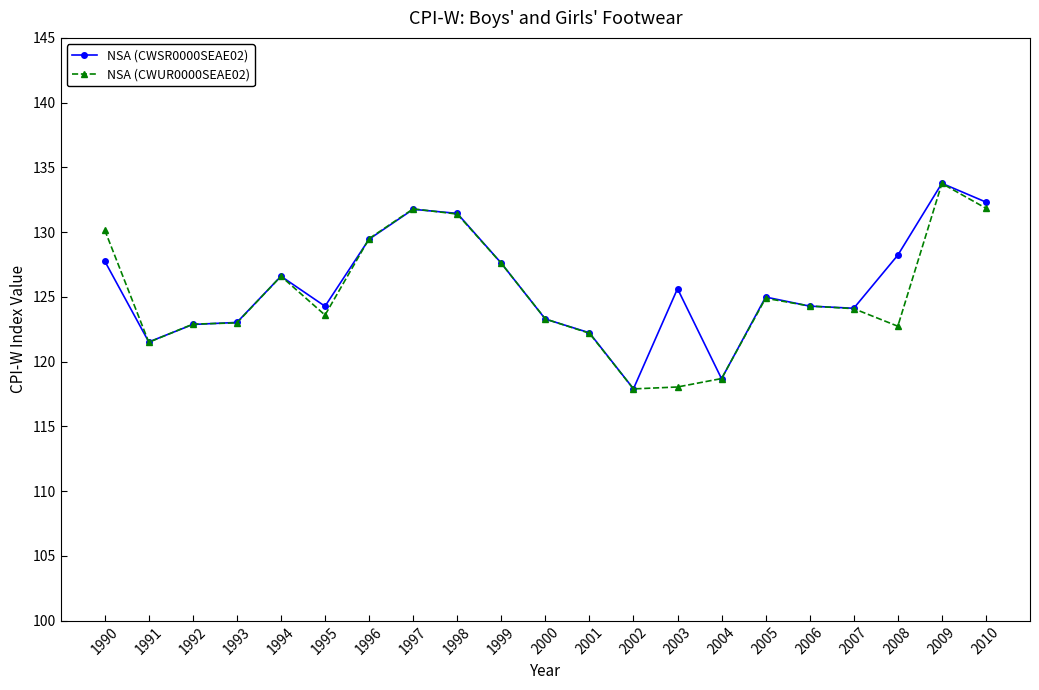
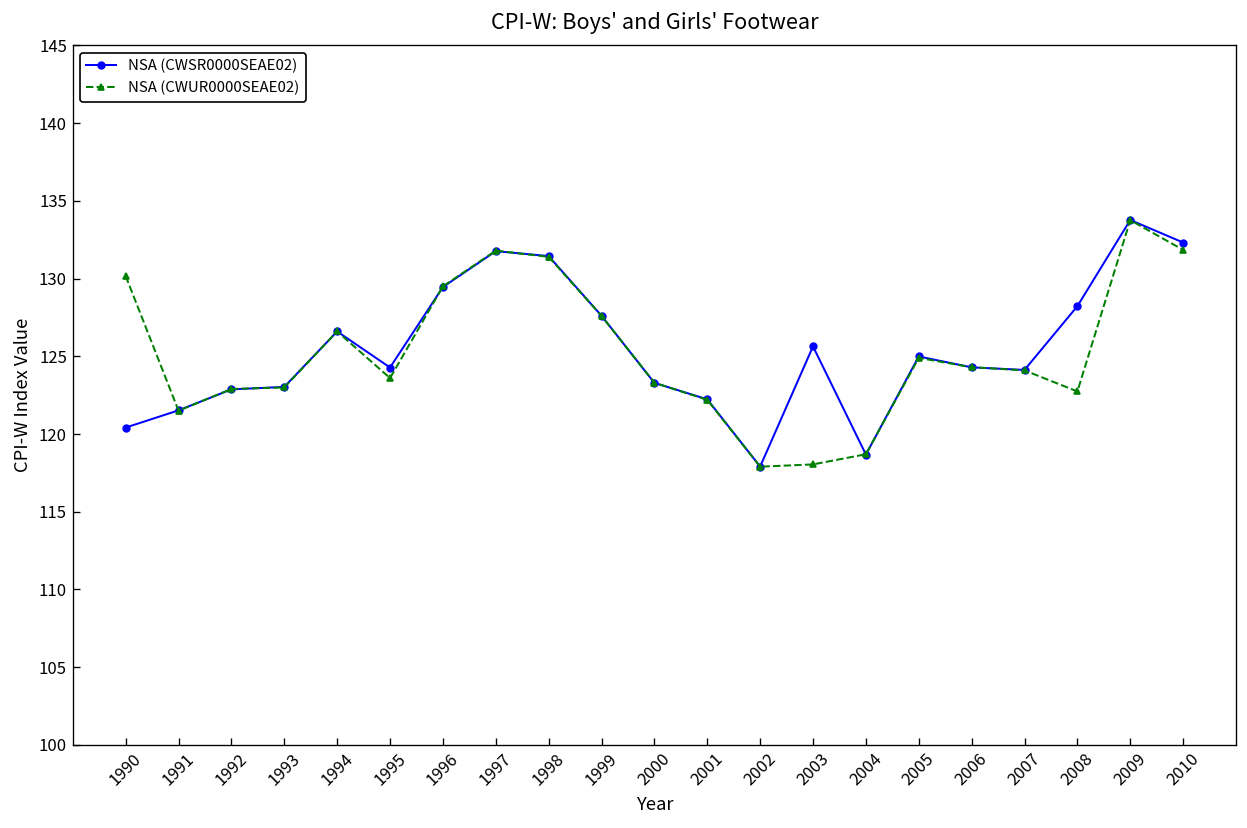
  {
    "NSA (CWSR0000SEAE02)": {
-     "1990": 127.8,
+     "1990": 120.4,
      "1995": 124.3,
      "2003": 125.6,
      "2008": 128.2,
      "2010": 132.3
    },
    "NSA (CWUR0000SEAE02)": {
      "1990": 130.2,
      "1995": 123.6,
      "2003": 118.0,
      "2008": 122.7,
      "2010": 131.8
    }
  }
